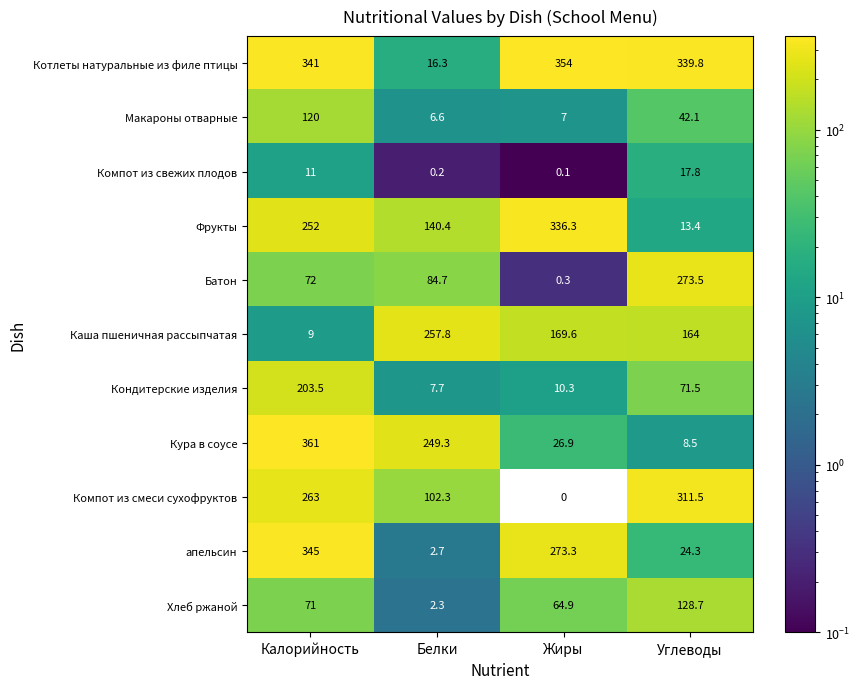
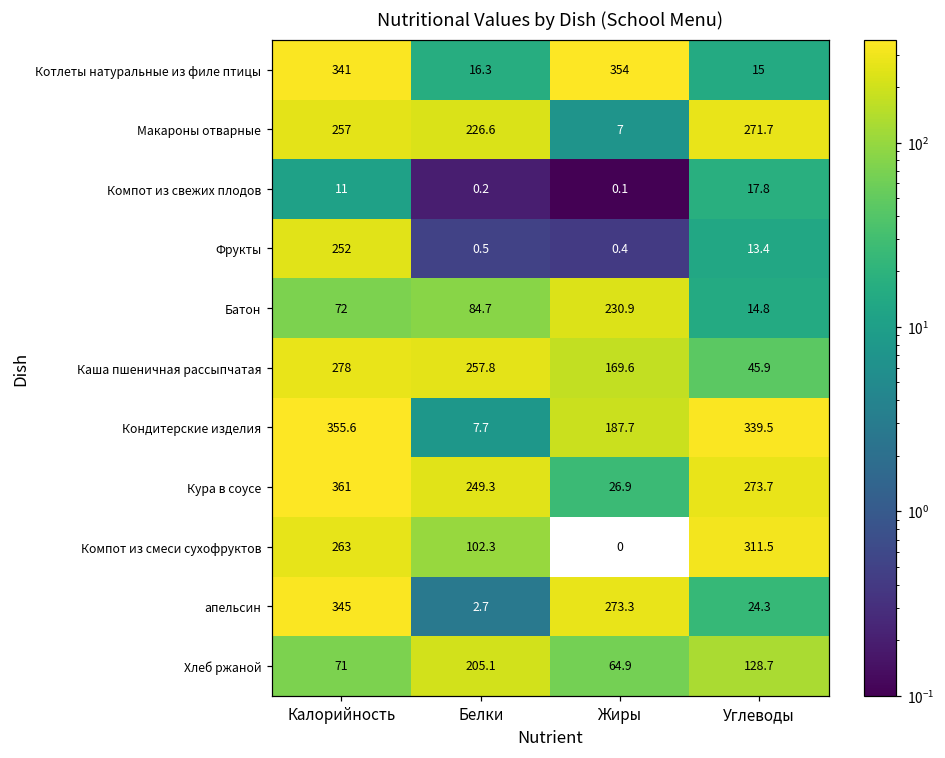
  {
    "Котлеты натуральные из филе птицы": {
      "Калорийность": 341,
      "Белки": 16.3,
      "Жиры": 354,
-     "Углеводы": 339.8
+     "Углеводы": 15
    },
    "Макароны отварные": {
-     "Калорийность": 120,
-     "Белки": 6.6,
+     "Калорийность": 257,
+     "Белки": 226.6,
      "Жиры": 7,
-     "Углеводы": 42.1
+     "Углеводы": 271.7
    },
    "Компот из свежих плодов": {
      "Калорийность": 11,
      "Белки": 0.2,
      "Жиры": 0.1,
      "Углеводы": 17.8
    },
    "Фрукты": {
      "Калорийность": 252,
-     "Белки": 140.4,
-     "Жиры": 336.3,
+     "Белки": 0.5,
+     "Жиры": 0.4,
      "Углеводы": 13.4
    },
    "Батон": {
      "Калорийность": 72,
      "Белки": 84.7,
-     "Жиры": 0.3,
-     "Углеводы": 273.5
+     "Жиры": 230.9,
+     "Углеводы": 14.8
    },
    "Каша пшеничная рассыпчатая": {
-     "Калорийность": 9,
+     "Калорийность": 278,
      "Белки": 257.8,
      "Жиры": 169.6,
-     "Углеводы": 164
+     "Углеводы": 45.9
    },
    "Кондитерские изделия": {
-     "Калорийность": 203.5,
+     "Калорийность": 355.6,
      "Белки": 7.7,
-     "Жиры": 10.3,
-     "Углеводы": 71.5
+     "Жиры": 187.7,
+     "Углеводы": 339.5
    },
    "Кура в соусе": {
      "Калорийность": 361,
      "Белки": 249.3,
      "Жиры": 26.9,
-     "Углеводы": 8.5
+     "Углеводы": 273.7
    },
    "Компот из смеси сухофруктов": {
      "Калорийность": 263,
      "Белки": 102.3,
      "Жиры": 0,
      "Углеводы": 311.5
    },
    "апельсин": {
      "Калорийность": 345,
      "Белки": 2.7,
      "Жиры": 273.3,
      "Углеводы": 24.3
    },
    "Хлеб ржаной": {
      "Калорийность": 71,
-     "Белки": 2.3,
+     "Белки": 205.1,
      "Жиры": 64.9,
      "Углеводы": 128.7
    }
  }
